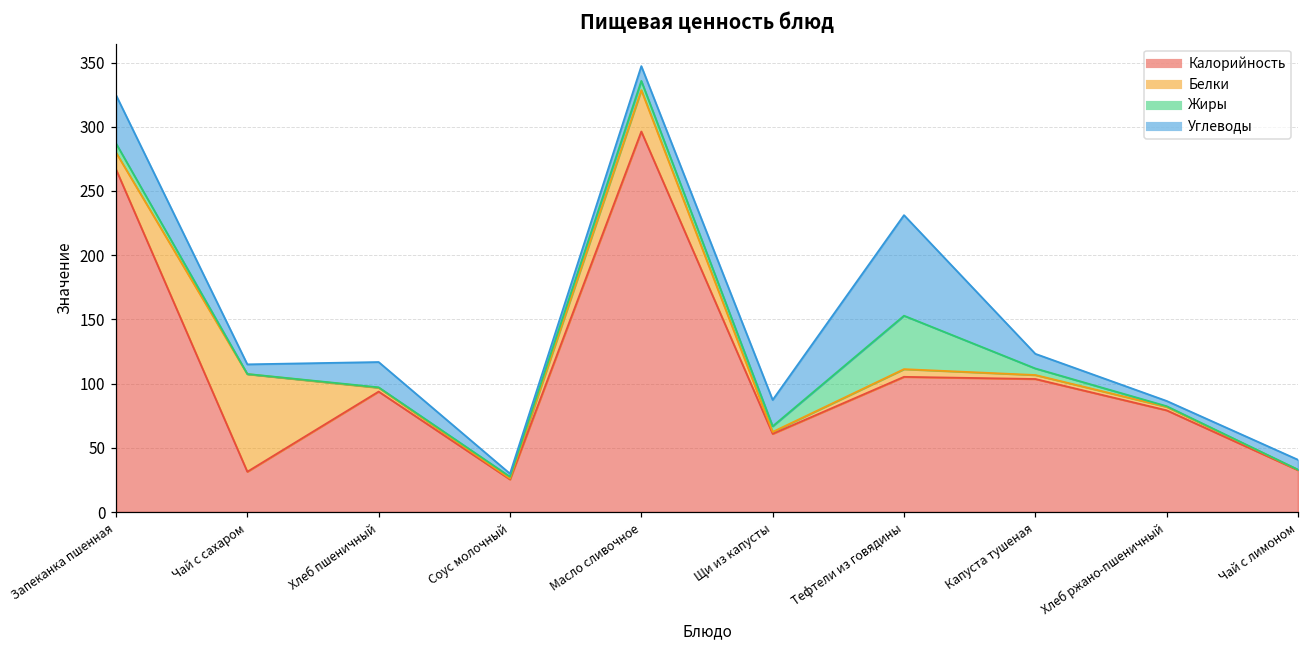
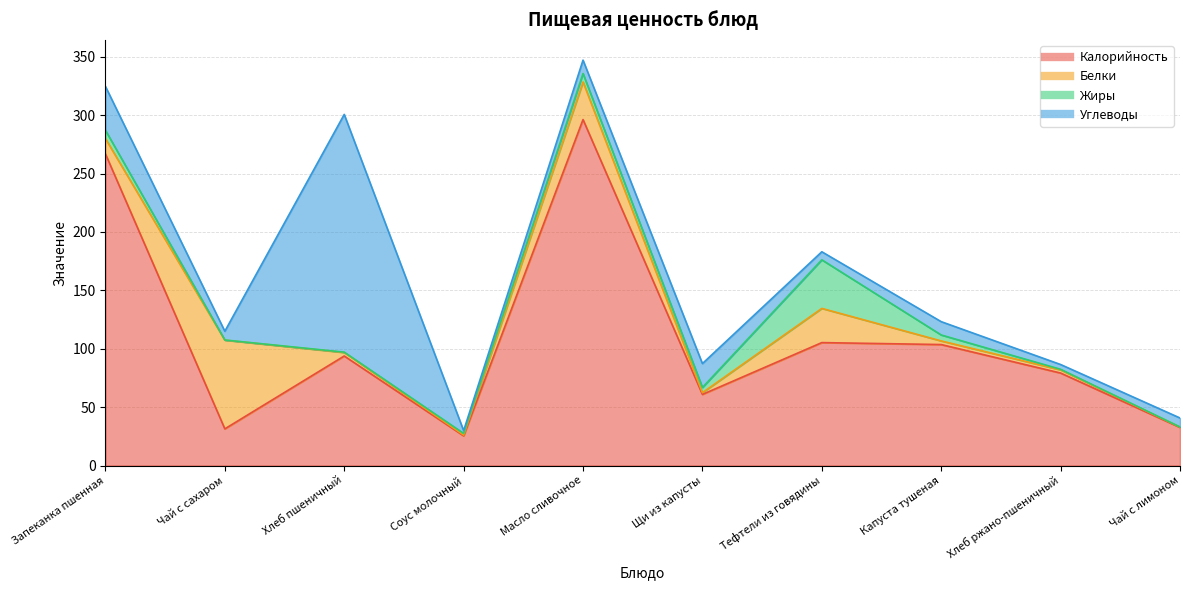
  {
    "Калорийность": {
      "Запеканка пшенная": 267,
      "Чай с сахаром": 31,
      "Хлеб пшеничный": 94,
      "Масло сливочное": 296,
      "Тефтели из говядины": 105,
      "Капуста тушеная": 104,
      "Хлеб ржано-пшеничный": 79
    },
    "Белки": {
      "Запеканка пшенная": 13,
      "Масло сливочное": 32,
-     "Тефтели из говядины": 6,
+     "Тефтели из говядины": 29,
      "Капуста тушеная": 3
    },
    "Жиры": {
      "Запеканка пшенная": 7,
      "Масло сливочное": 7,
      "Щи из капусты": 4,
      "Тефтели из говядины": 42,
      "Капуста тушеная": 5
    },
    "Углеводы": {
      "Запеканка пшенная": 38,
      "Чай с сахаром": 8,
-     "Хлеб пшеничный": 20,
+     "Хлеб пшеничный": 204,
      "Соус молочный": 2,
      "Масло сливочное": 12,
      "Щи из капусты": 21,
-     "Тефтели из говядины": 78,
+     "Тефтели из говядины": 7,
      "Капуста тушеная": 11,
      "Хлеб ржано-пшеничный": 4,
      "Чай с лимоном": 8
    }
  }
